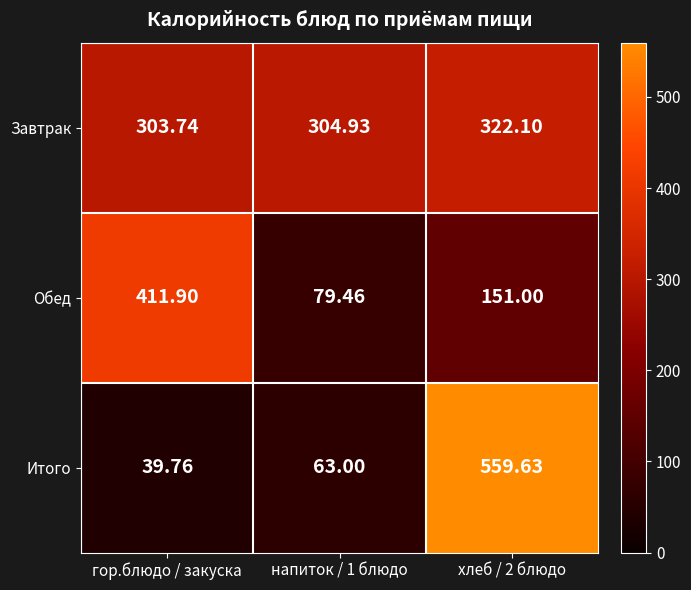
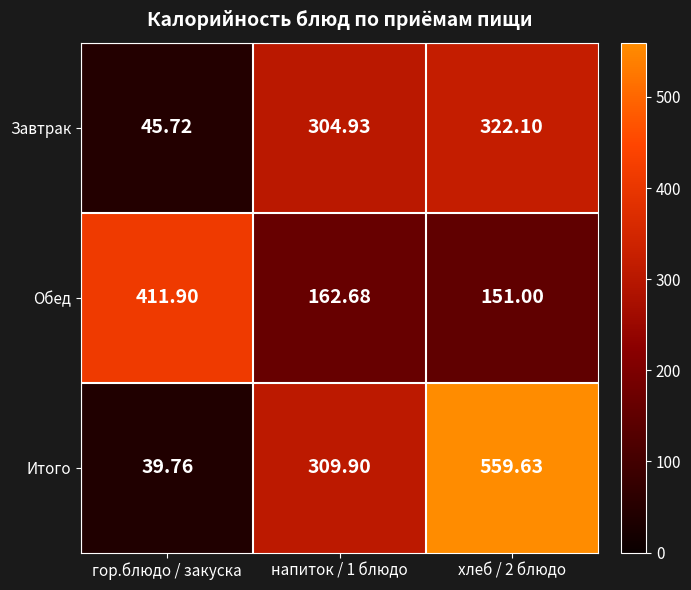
  {
    "Завтрак": {
-     "гор.блюдо / закуска": 303.74,
+     "гор.блюдо / закуска": 45.72,
      "напиток / 1 блюдо": 304.93,
      "хлеб / 2 блюдо": 322.10
    },
    "Обед": {
      "гор.блюдо / закуска": 411.90,
-     "напиток / 1 блюдо": 79.46,
+     "напиток / 1 блюдо": 162.68,
      "хлеб / 2 блюдо": 151.00
    },
    "Итого": {
      "гор.блюдо / закуска": 39.76,
-     "напиток / 1 блюдо": 63.00,
+     "напиток / 1 блюдо": 309.90,
      "хлеб / 2 блюдо": 559.63
    }
  }
